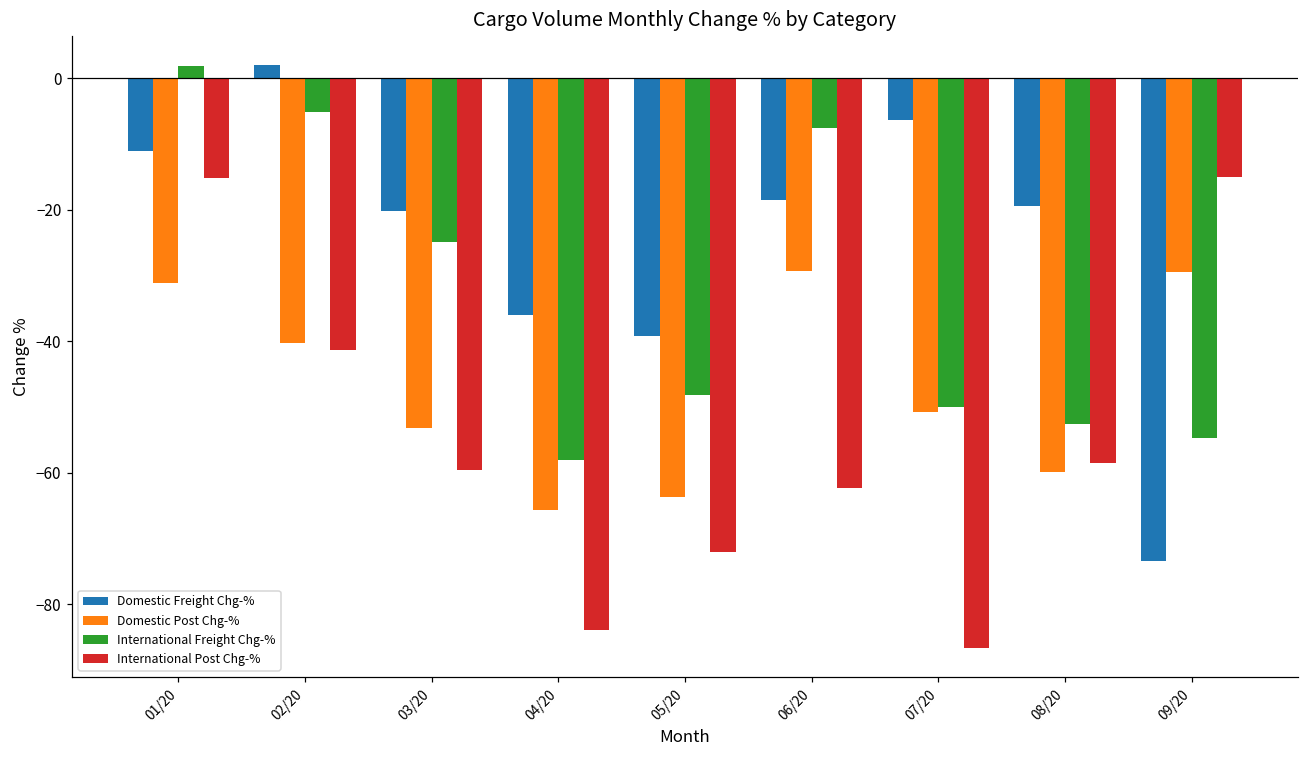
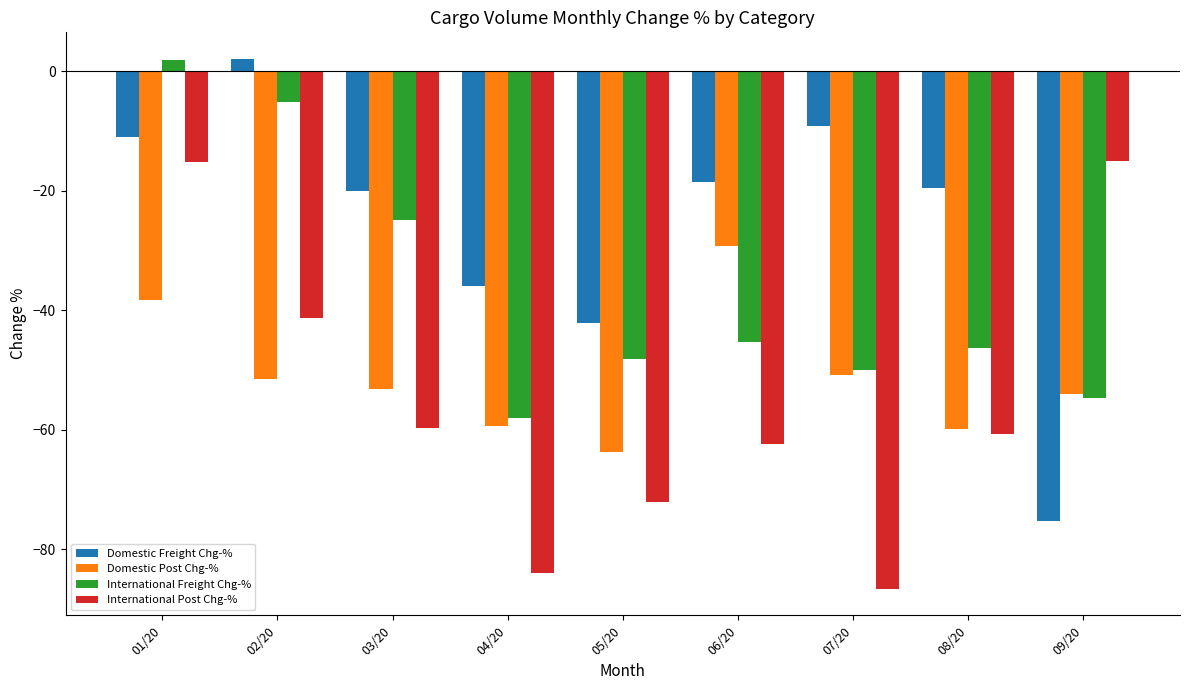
  {
    "Domestic Freight Chg-%": {
      "01/20": -11,
      "02/20": 2,
      "03/20": -20,
      "04/20": -36,
-     "05/20": -39,
+     "05/20": -42,
      "06/20": -18,
-     "07/20": -6,
+     "07/20": -9,
      "08/20": -19,
-     "09/20": -73
+     "09/20": -75
    },
    "Domestic Post Chg-%": {
-     "01/20": -31,
-     "02/20": -40,
+     "01/20": -38,
+     "02/20": -52,
      "03/20": -53,
-     "04/20": -66,
+     "04/20": -59,
      "05/20": -64,
      "06/20": -29,
      "07/20": -51,
      "08/20": -60,
-     "09/20": -30
+     "09/20": -54
    },
    "International Freight Chg-%": {
      "01/20": 2,
      "02/20": -5,
      "03/20": -25,
      "04/20": -58,
      "05/20": -48,
-     "06/20": -7,
+     "06/20": -45,
      "07/20": -50,
-     "08/20": -53,
+     "08/20": -46,
      "09/20": -55
    },
    "International Post Chg-%": {
      "01/20": -15,
      "02/20": -41,
      "03/20": -60,
      "04/20": -84,
      "05/20": -72,
      "06/20": -62,
      "07/20": -87,
-     "08/20": -59,
+     "08/20": -61,
      "09/20": -15
    }
  }
